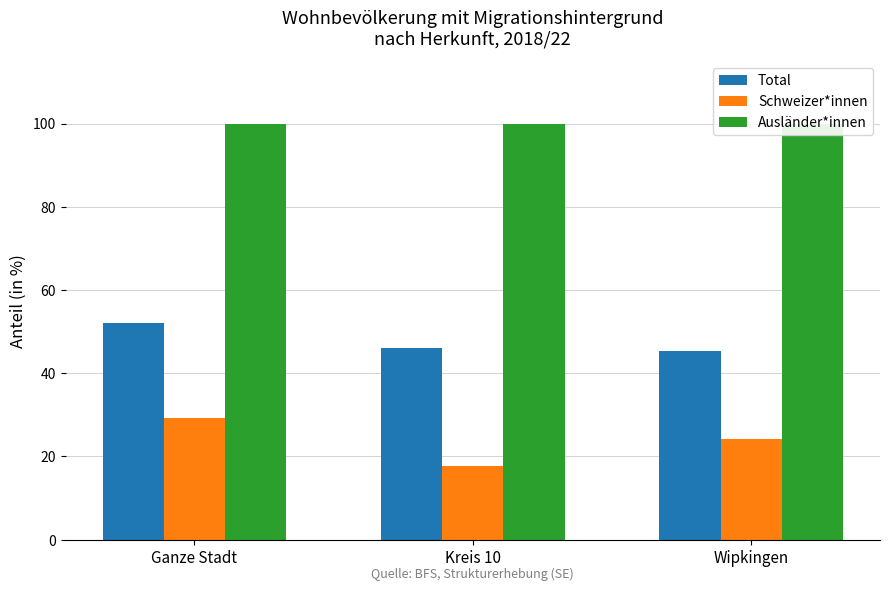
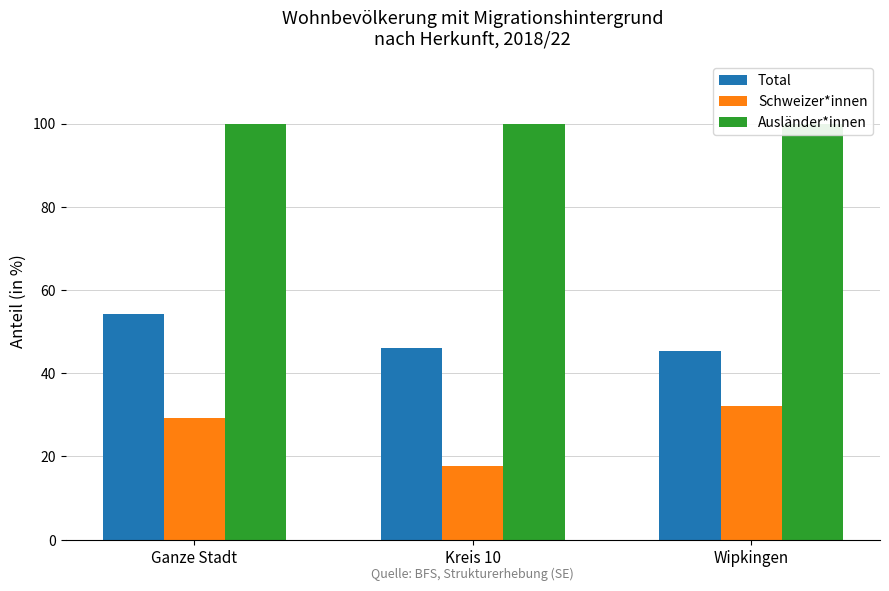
  {
    "Total": {
-     "Ganze Stadt": 52,
+     "Ganze Stadt": 54,
      "Kreis 10": 46,
      "Wipkingen": 45
    },
    "Schweizer*innen": {
      "Ganze Stadt": 29,
      "Kreis 10": 18,
-     "Wipkingen": 24
+     "Wipkingen": 32
    },
    "Ausländer*innen": {
      "Ganze Stadt": 100,
      "Kreis 10": 100
    }
  }
